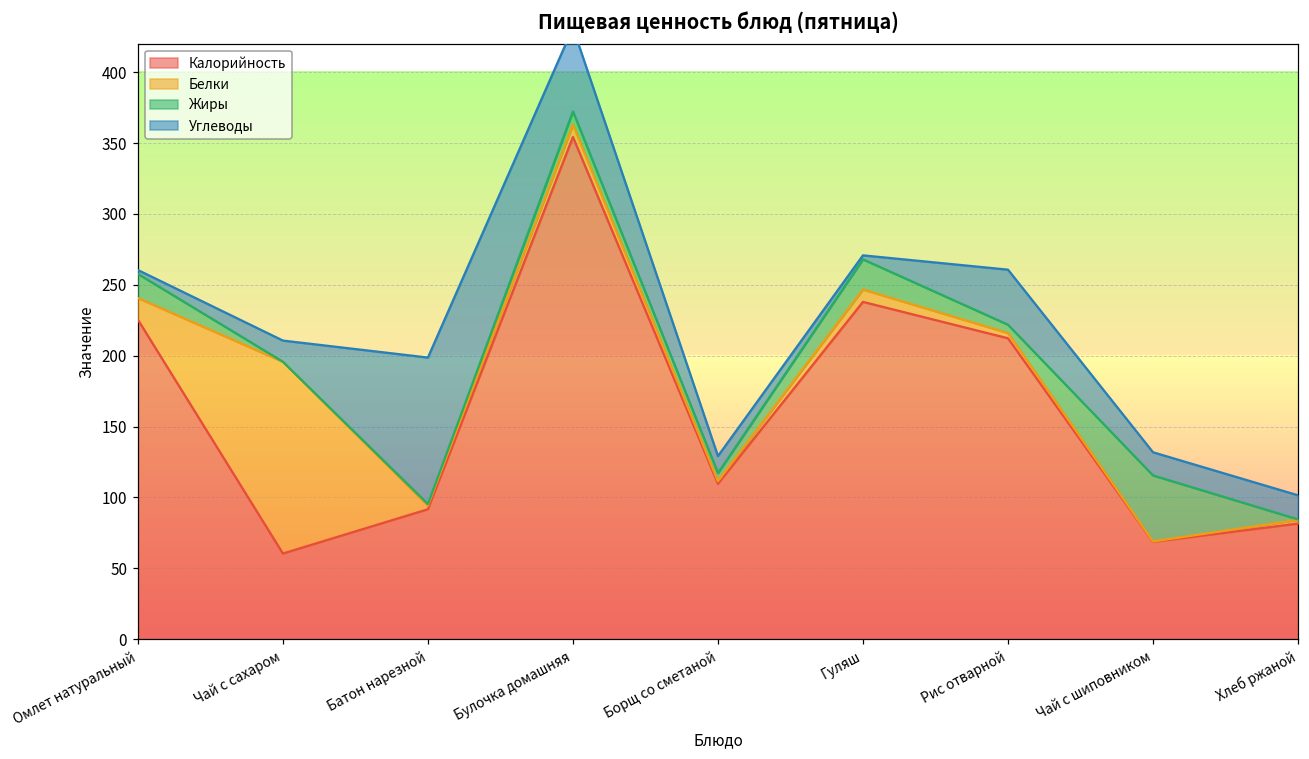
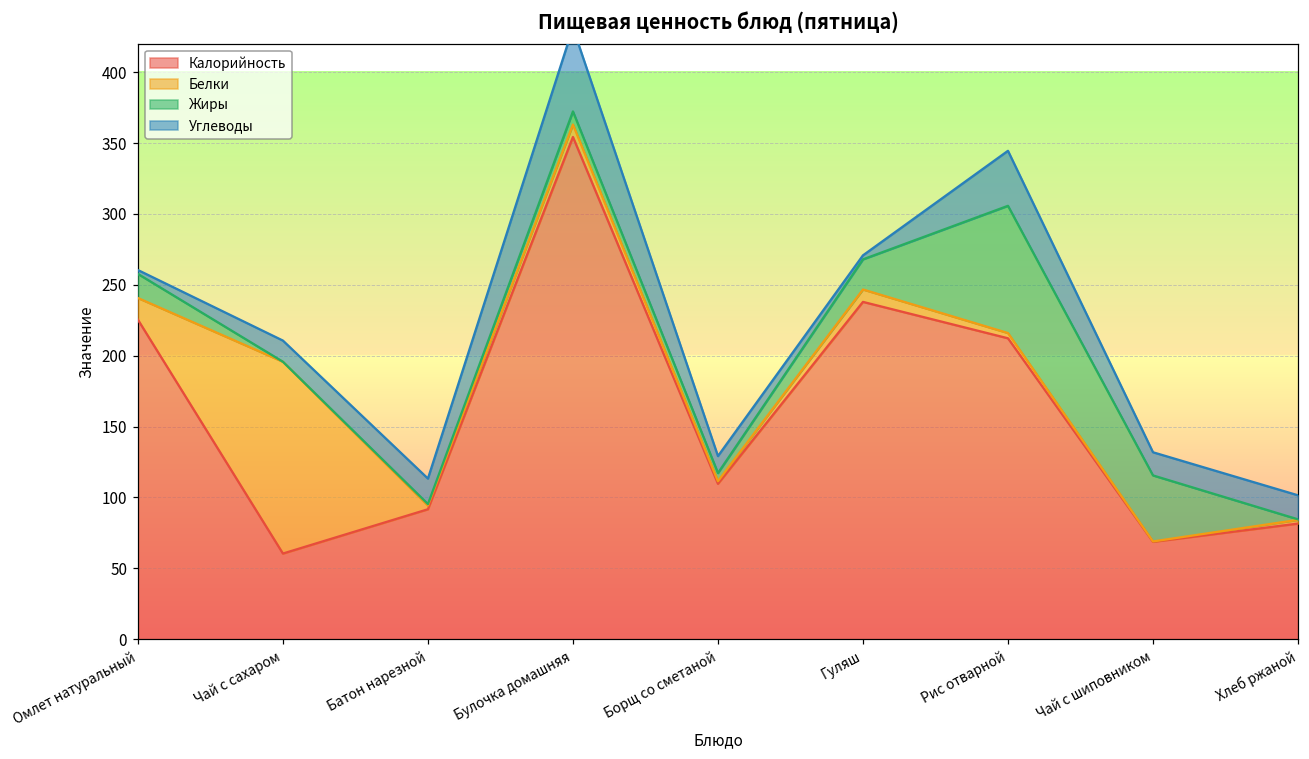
  {
    "Калорийность": {
      "Омлет натуральный": 225,
      "Чай с сахаром": 60,
      "Батон нарезной": 92,
      "Булочка домашняя": 354,
      "Гуляш": 238,
      "Рис отварной": 212,
      "Хлеб ржаной": 82
    },
    "Белки": {
      "Омлет натуральный": 15,
      "Булочка домашняя": 9,
      "Гуляш": 9,
      "Рис отварной": 4
    },
    "Жиры": {
      "Омлет натуральный": 17,
      "Булочка домашняя": 9,
      "Борщ со сметаной": 6,
      "Гуляш": 21,
-     "Рис отварной": 6,
+     "Рис отварной": 90,
      "Чай с шиповником": 47
    },
    "Углеводы": {
      "Омлет натуральный": 3,
      "Чай с сахаром": 15,
-     "Батон нарезной": 103,
+     "Батон нарезной": 18,
      "Борщ со сметаной": 12,
      "Гуляш": 3,
      "Рис отварной": 39,
      "Чай с шиповником": 16,
      "Хлеб ржаной": 17
    }
  }
